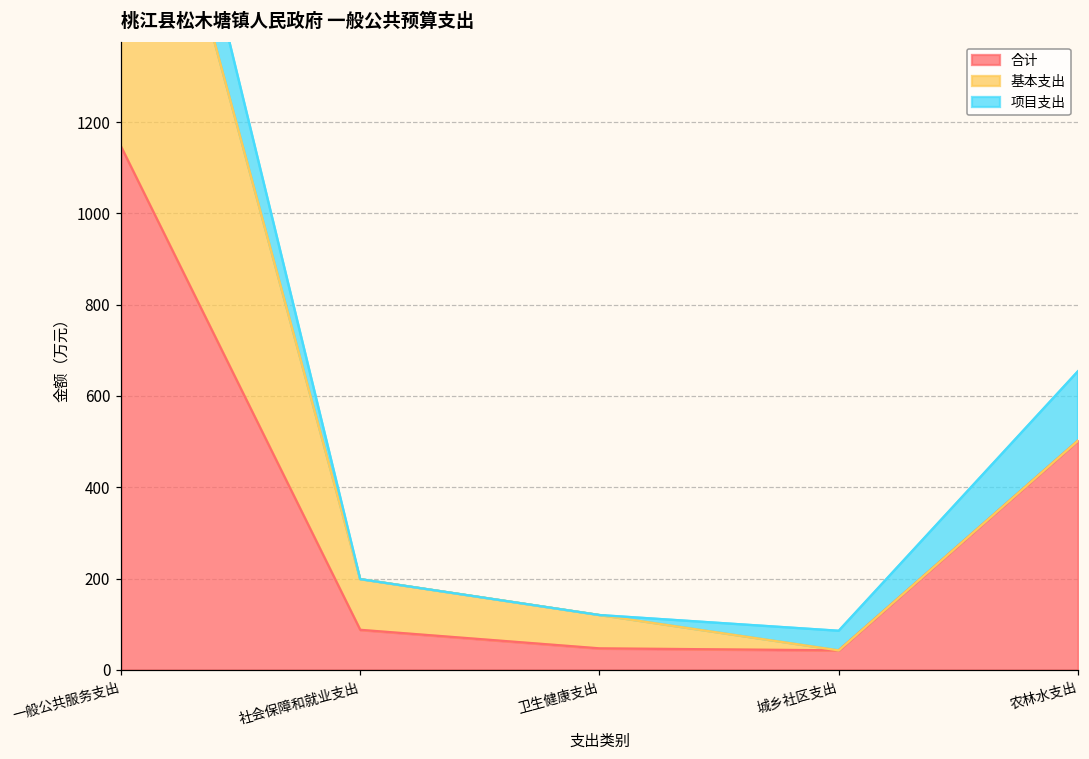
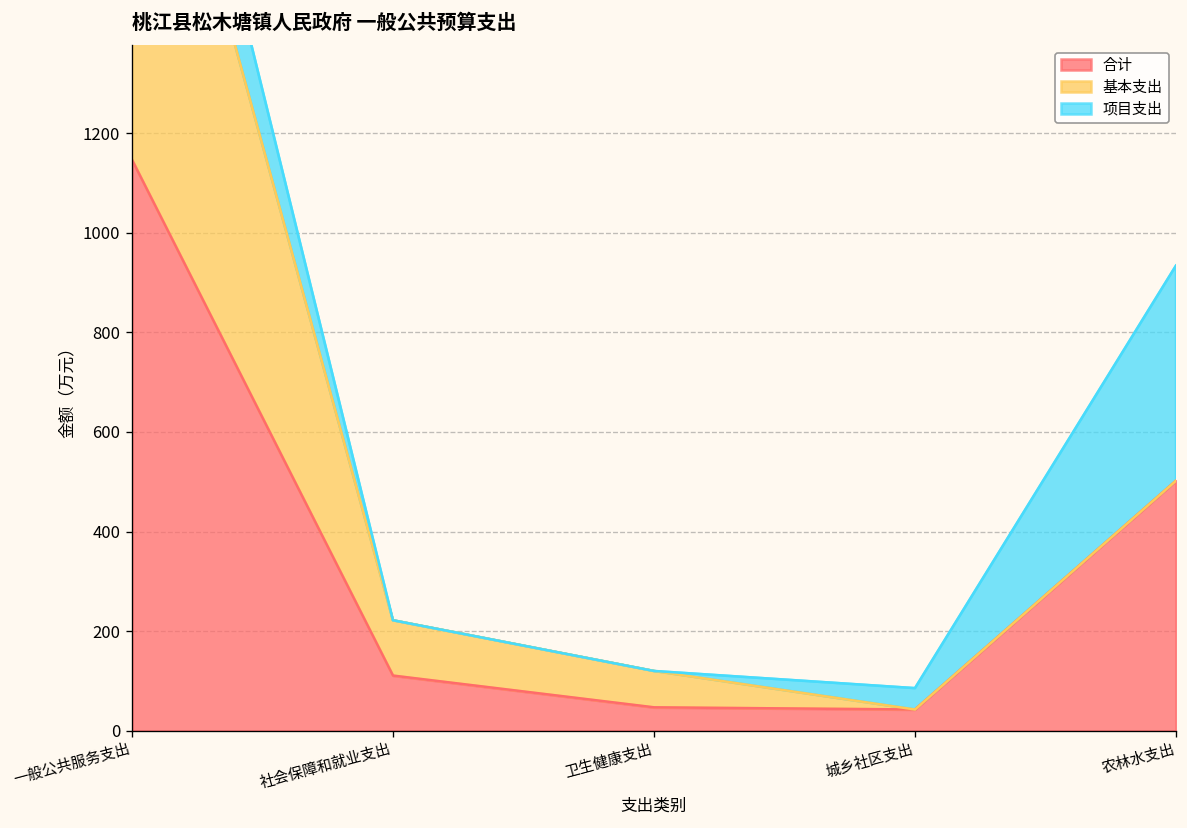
  {
    "合计": {
      "一般公共服务支出": 1150,
-     "社会保障和就业支出": 90,
+     "社会保障和就业支出": 110,
      "卫生健康支出": 50
    },
    "项目支出": {
      "城乡社区支出": 40,
-     "农林水支出": 150
+     "农林水支出": 430
    }
  }
